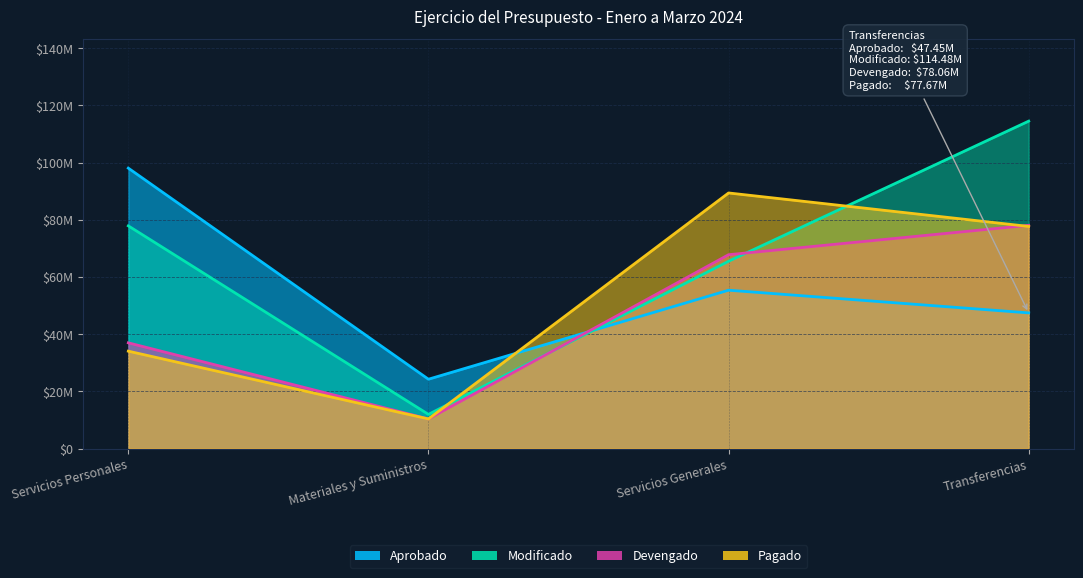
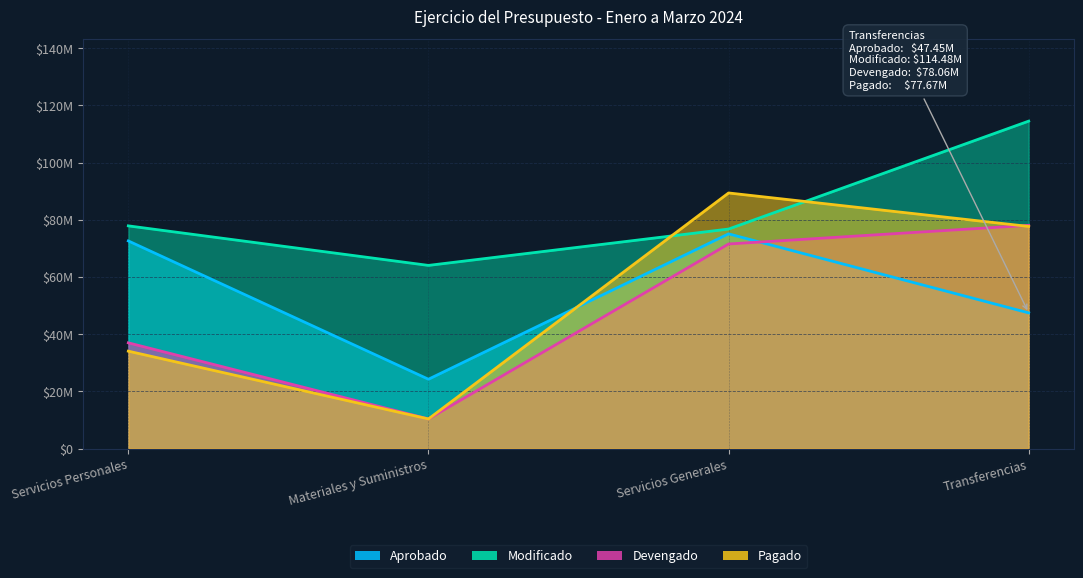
  {
    "Aprobado": {
-     "Servicios Personales": "$98000000",
+     "Servicios Personales": "$73000000",
      "Materiales y Suministros": "$24000000",
-     "Servicios Generales": "$55000000",
+     "Servicios Generales": "$75000000",
      "Transferencias": "$47000000"
    },
    "Modificado": {
      "Servicios Personales": "$78000000",
-     "Materiales y Suministros": "$12000000",
-     "Servicios Generales": "$66000000",
+     "Materiales y Suministros": "$64000000",
+     "Servicios Generales": "$77000000",
      "Transferencias": "$114000000"
    },
    "Devengado": {
      "Servicios Personales": "$37000000",
-     "Servicios Generales": "$68000000"
+     "Servicios Generales": "$72000000"
    },
    "Pagado": {
      "Servicios Personales": "$34000000",
      "Servicios Generales": "$89000000"
    }
  }
